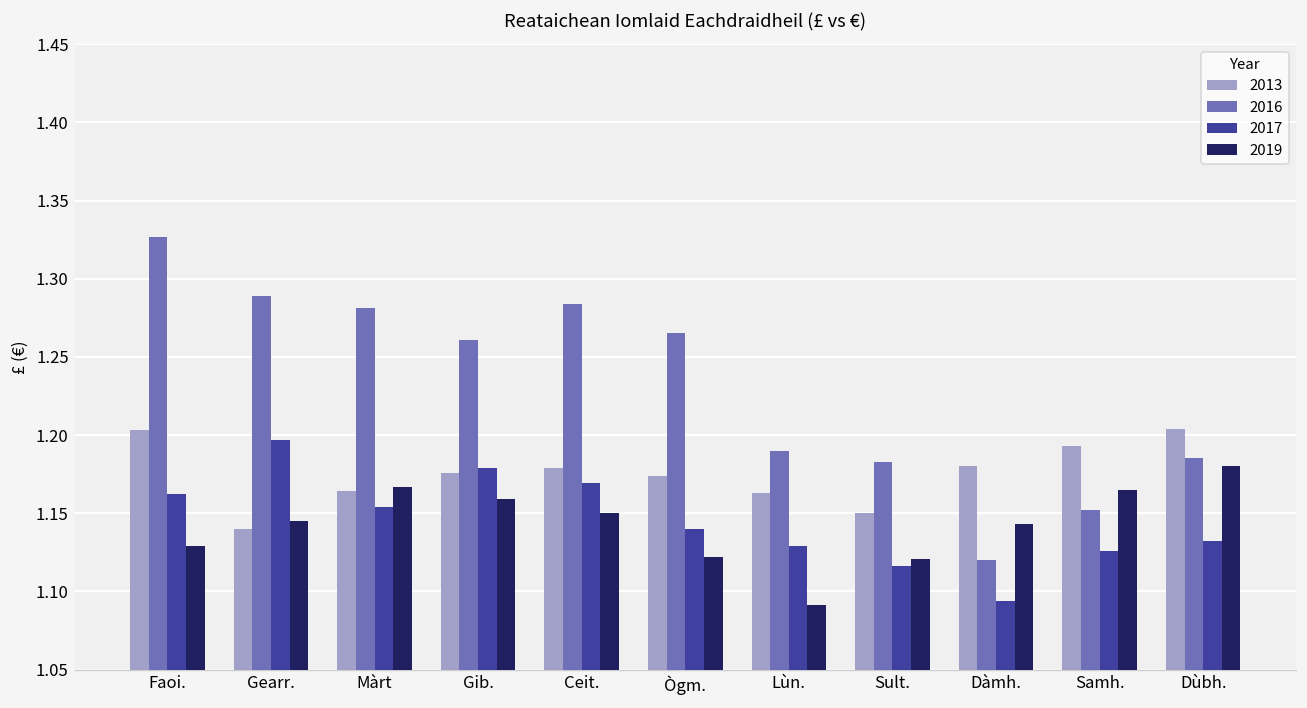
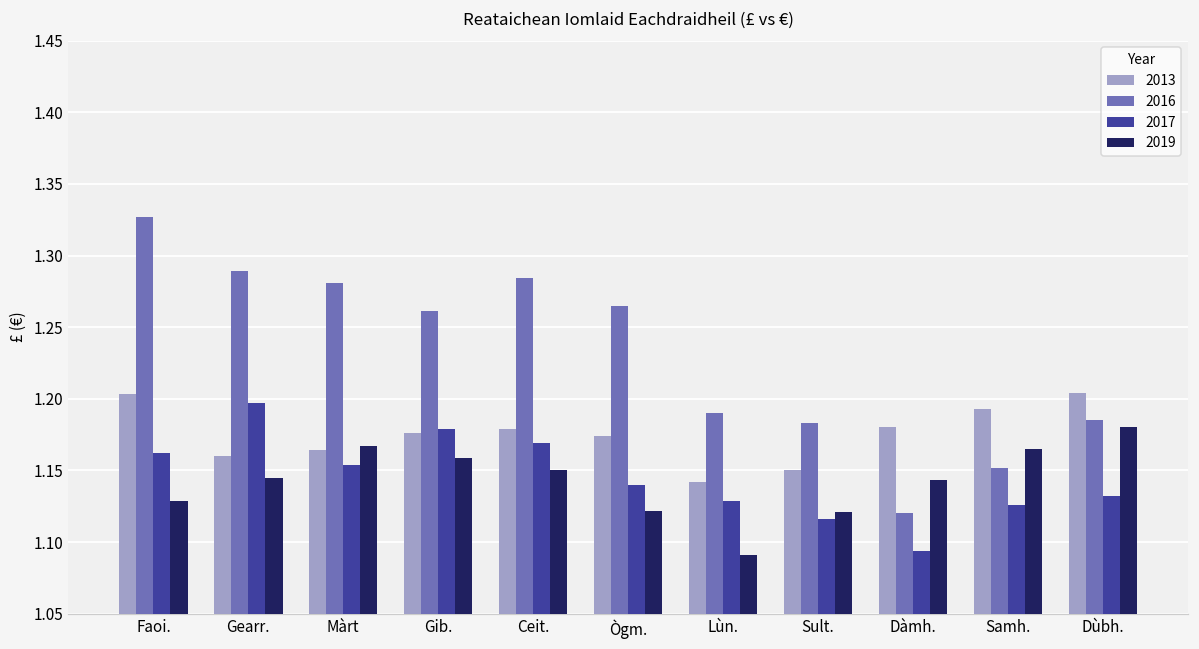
  {
    "2013": {
      "Faoi.": 1.203,
-     "Gearr.": 1.14,
+     "Gearr.": 1.16,
      "Màrt": 1.164,
      "Gib.": 1.176,
      "Ceit.": 1.179,
      "Ògm.": 1.174,
-     "Lùn.": 1.163,
+     "Lùn.": 1.142,
      "Sult.": 1.150,
      "Dàmh.": 1.180,
      "Samh.": 1.193,
      "Dùbh.": 1.204
    },
    "2016": {
      "Faoi.": 1.327,
      "Gearr.": 1.289,
      "Màrt": 1.281,
      "Gib.": 1.261,
      "Ceit.": 1.284,
      "Ògm.": 1.265,
      "Lùn.": 1.190,
      "Sult.": 1.183,
      "Dàmh.": 1.120,
      "Samh.": 1.152,
      "Dùbh.": 1.185
    },
    "2017": {
      "Faoi.": 1.162,
      "Gearr.": 1.197,
      "Màrt": 1.154,
      "Gib.": 1.179,
      "Ceit.": 1.169,
      "Ògm.": 1.140,
      "Lùn.": 1.129,
      "Sult.": 1.116,
      "Dàmh.": 1.094,
      "Samh.": 1.126,
      "Dùbh.": 1.132
    },
    "2019": {
      "Faoi.": 1.129,
      "Gearr.": 1.145,
      "Màrt": 1.167,
      "Gib.": 1.159,
      "Ceit.": 1.150,
      "Ògm.": 1.122,
      "Lùn.": 1.091,
      "Sult.": 1.121,
      "Dàmh.": 1.143,
      "Samh.": 1.165,
      "Dùbh.": 1.180
    }
  }
